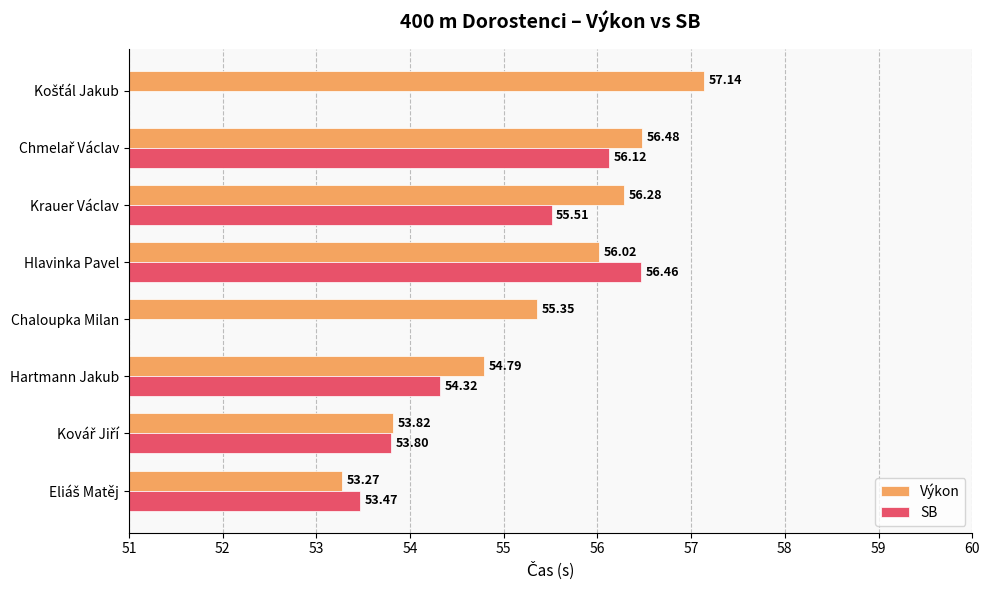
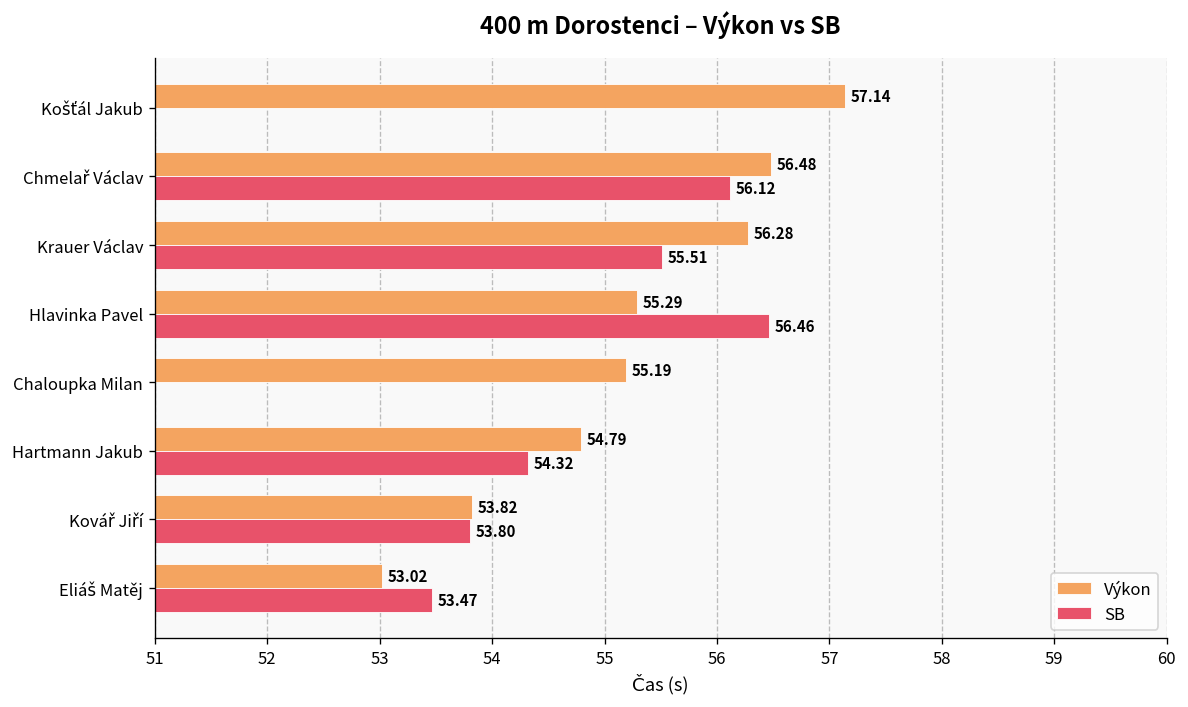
  {
    "Výkon": {
      "Košťál Jakub": 57.14,
      "Chmelař Václav": 56.48,
      "Krauer Václav": 56.28,
-     "Hlavinka Pavel": 56.02,
-     "Chaloupka Milan": 55.35,
+     "Hlavinka Pavel": 55.29,
+     "Chaloupka Milan": 55.19,
      "Hartmann Jakub": 54.79,
      "Kovář Jiří": 53.82,
-     "Eliáš Matěj": 53.27
+     "Eliáš Matěj": 53.02
    }
  }
